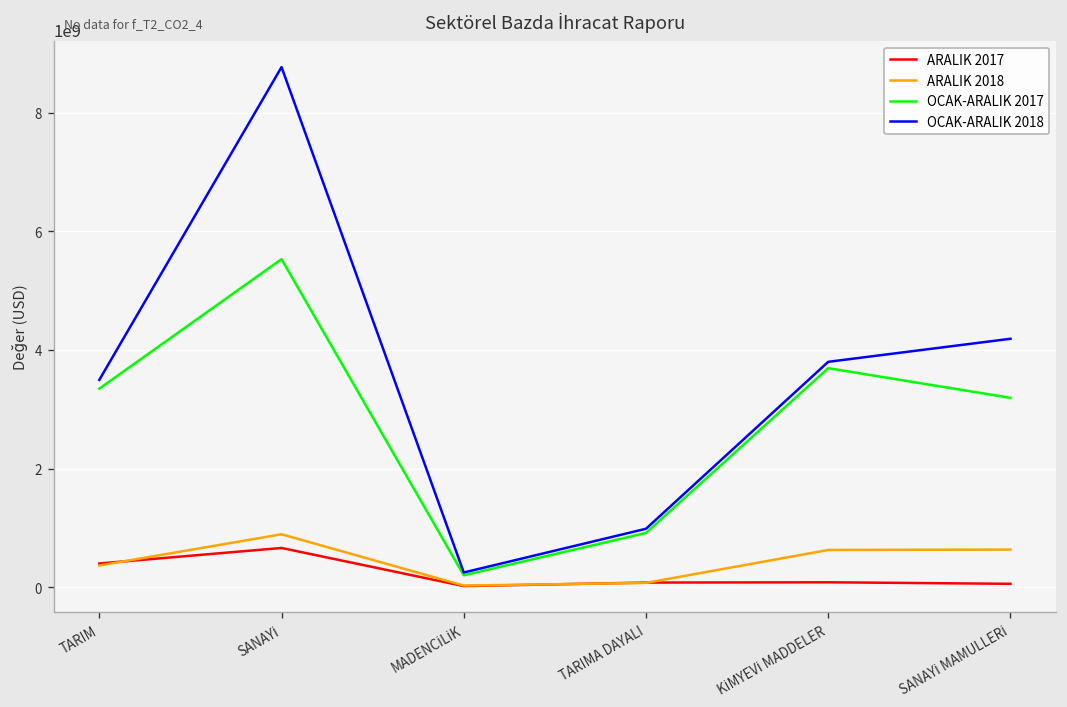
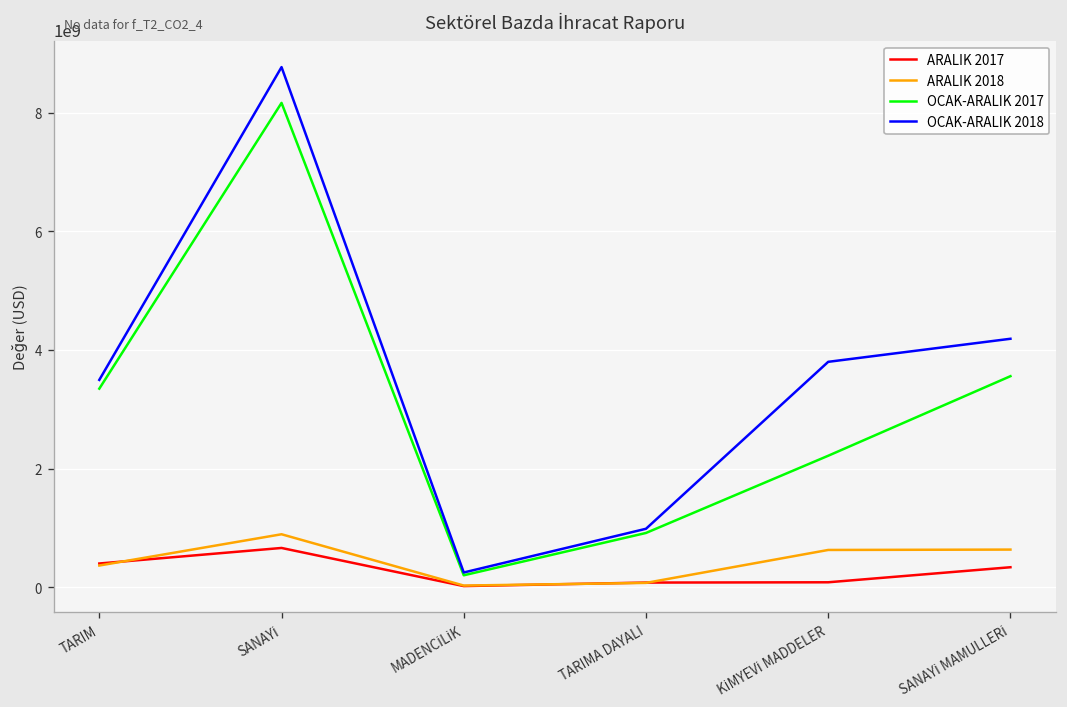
  {
    "ARALIK 2017": {
      "SANAYİ": 700000000,
      "KİMYEVİ MADDELER": 100000000,
-     "SANAYİ MAMULLERİ": 100000000
+     "SANAYİ MAMULLERİ": 300000000
    },
    "ARALIK 2018": {
      "SANAYİ": 900000000,
      "KİMYEVİ MADDELER": 600000000,
      "SANAYİ MAMULLERİ": 600000000
    },
    "OCAK-ARALIK 2017": {
      "TARIM": 3300000000,
-     "SANAYİ": 5500000000,
+     "SANAYİ": 8200000000,
      "TARIMA DAYALI": 900000000,
-     "KİMYEVİ MADDELER": 3700000000,
-     "SANAYİ MAMULLERİ": 3200000000
+     "KİMYEVİ MADDELER": 2200000000,
+     "SANAYİ MAMULLERİ": 3600000000
    },
    "OCAK-ARALIK 2018": {
      "TARIM": 3500000000,
      "SANAYİ": 8800000000,
      "TARIMA DAYALI": 1000000000,
      "KİMYEVİ MADDELER": 3800000000,
      "SANAYİ MAMULLERİ": 4200000000
    }
  }
